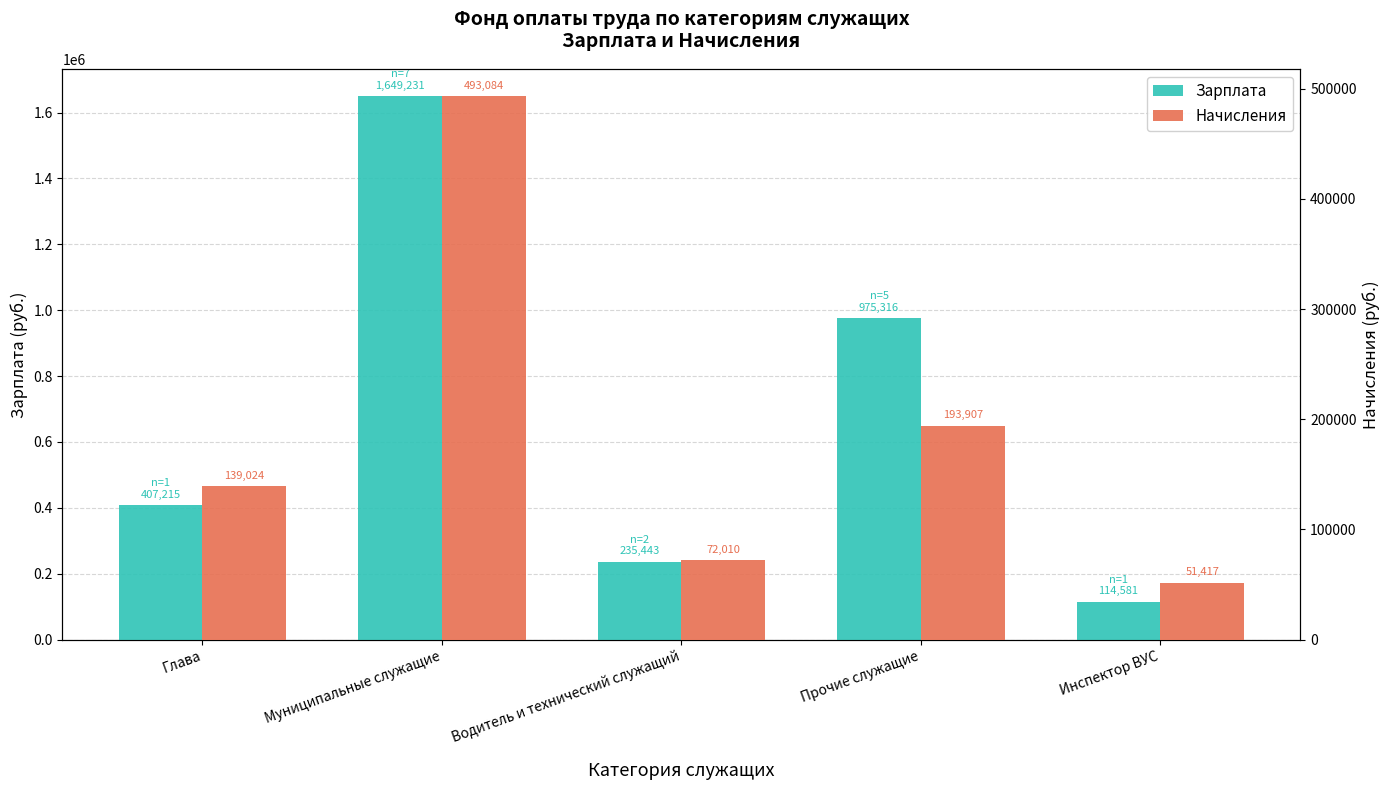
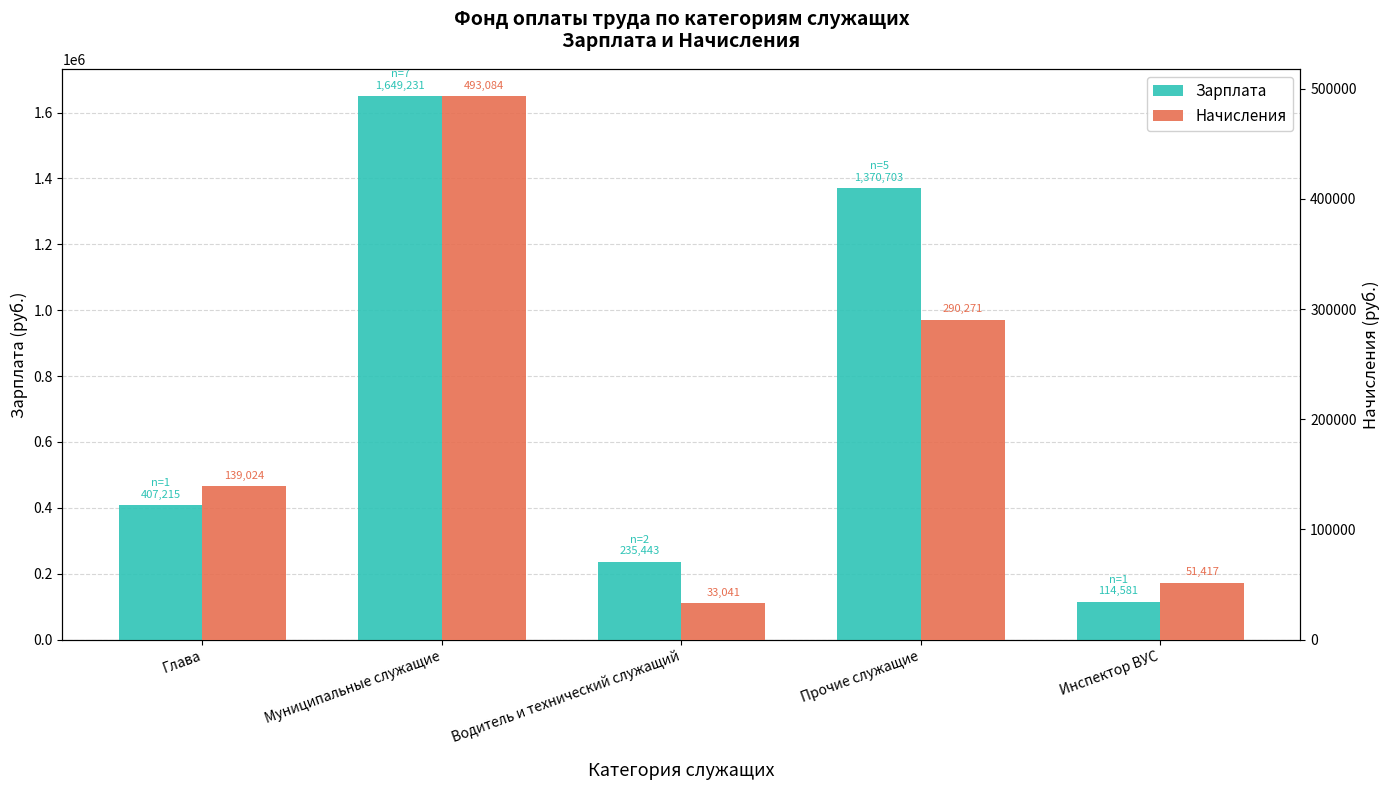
  {
    "Зарплата": {
      "Глава": "407,215",
      "Муниципальные служащие": "1,649,231",
      "Водитель и технический служащий": "235,443",
-     "Прочие служащие": "975,316",
+     "Прочие служащие": "1,370,703",
      "Инспектор ВУС": "114,581"
    },
    "Начисления": {
      "Глава": "139,024",
      "Муниципальные служащие": "493,084",
-     "Водитель и технический служащий": "72,010",
-     "Прочие служащие": "193,907",
+     "Водитель и технический служащий": "33,041",
+     "Прочие служащие": "290,271",
      "Инспектор ВУС": "51,417"
    }
  }
